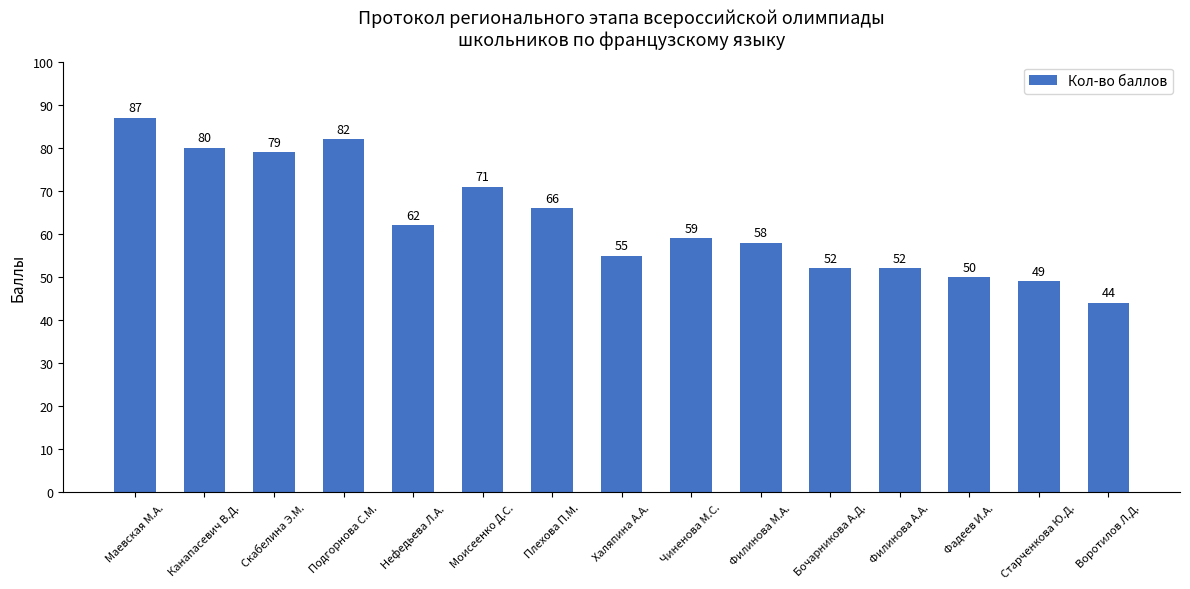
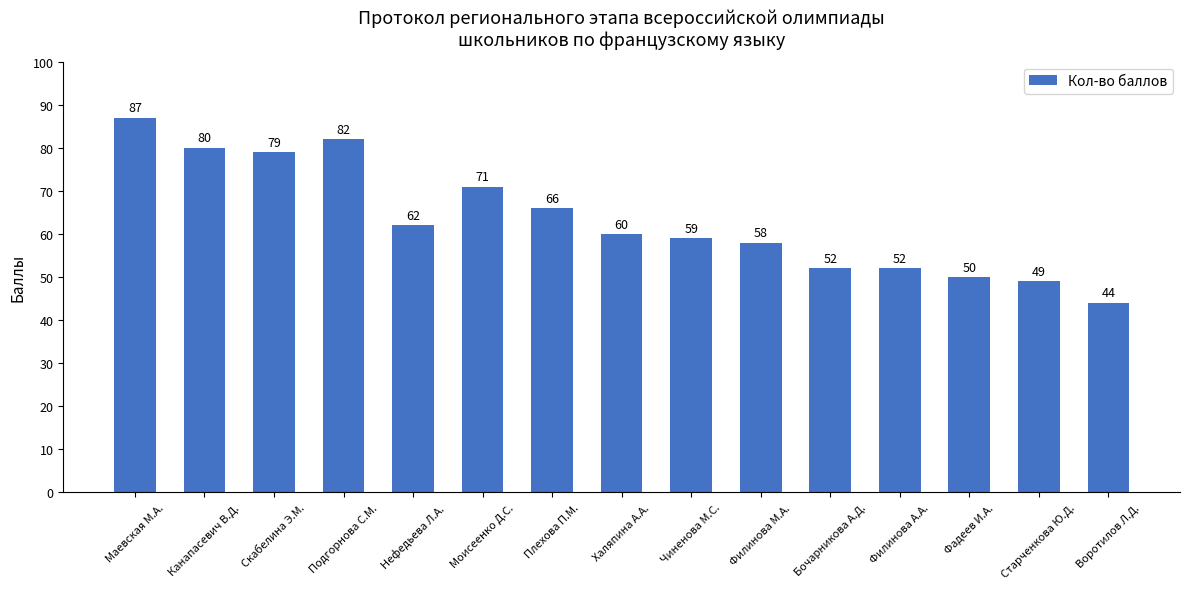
  {
    "Маевская М.А.": 87,
    "Канапасевич В.Д.": 80,
    "Скабелина Э.М.": 79,
    "Подгорнова С.М.": 82,
    "Нефедьева Л.А.": 62,
    "Моисеенко Д.С.": 71,
    "Плехова П.М.": 66,
-   "Халяпина А.А.": 55,
+   "Халяпина А.А.": 60,
    "Чиненова М.С.": 59,
    "Филинова М.А.": 58,
    "Бочарникова А.Д.": 52,
    "Филинова А.А.": 52,
    "Фадеев И.А.": 50,
    "Старченкова Ю.Д.": 49,
    "Воротилов Л.Д.": 44
  }
